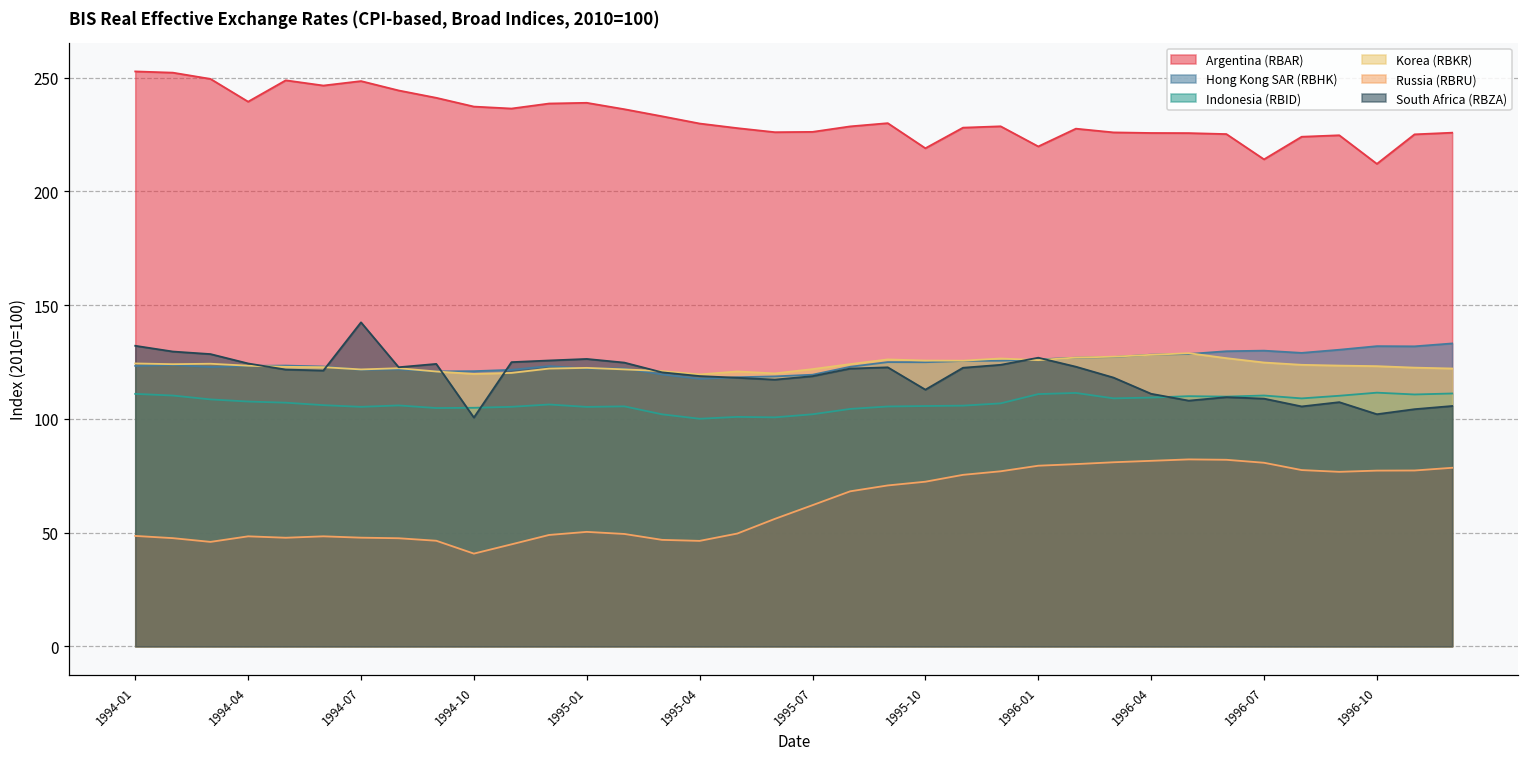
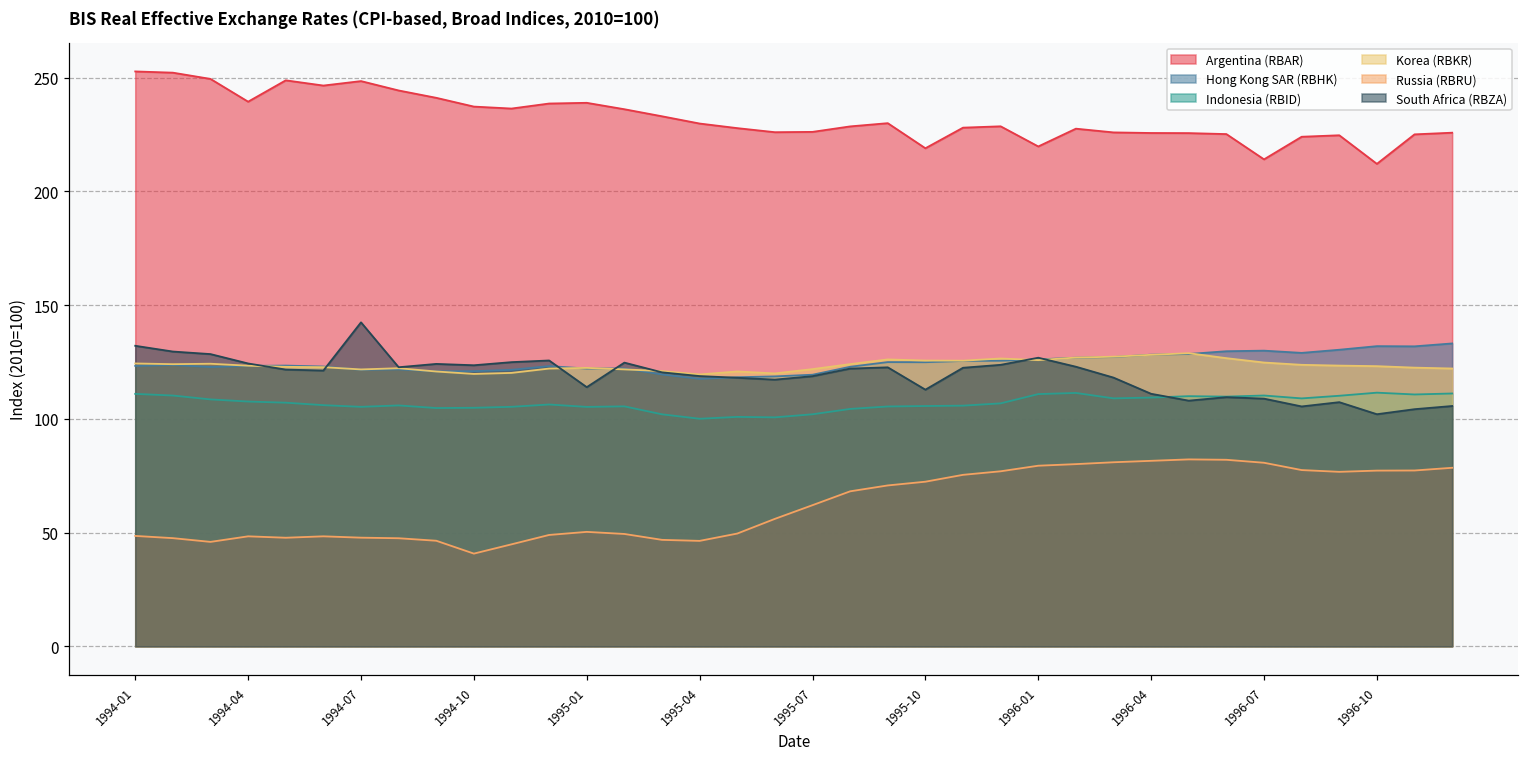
  {
    "Argentina (RBAR)": {
      "1994-01": 253,
      "1994-04": 239,
      "1994-07": 249,
      "1994-10": 237,
      "1995-01": 239,
      "1995-04": 230,
      "1995-07": 226,
      "1995-10": 219,
      "1996-01": 220,
      "1996-04": 226,
      "1996-07": 214,
      "1996-10": 212
    },
    "South Africa (RBZA)": {
      "1994-01": 132,
      "1994-07": 142,
-     "1994-10": 101,
-     "1995-01": 126,
+     "1994-10": 124,
+     "1995-01": 114,
      "1995-10": 113,
      "1996-04": 111,
      "1996-07": 109,
      "1996-10": 102
    }
  }
